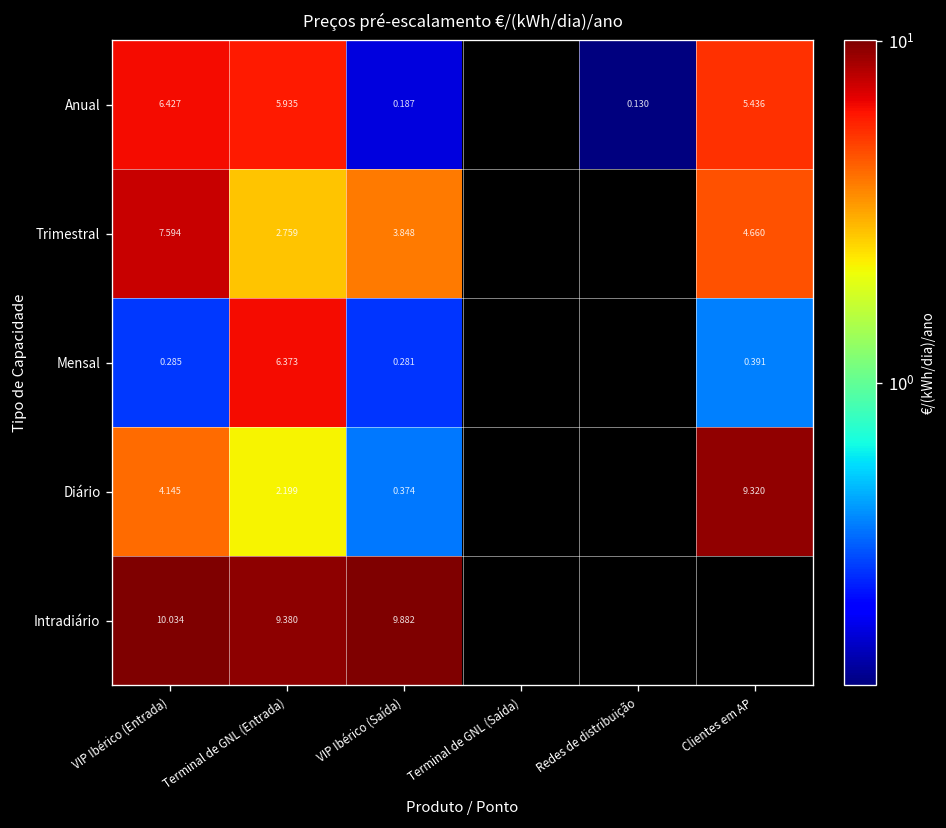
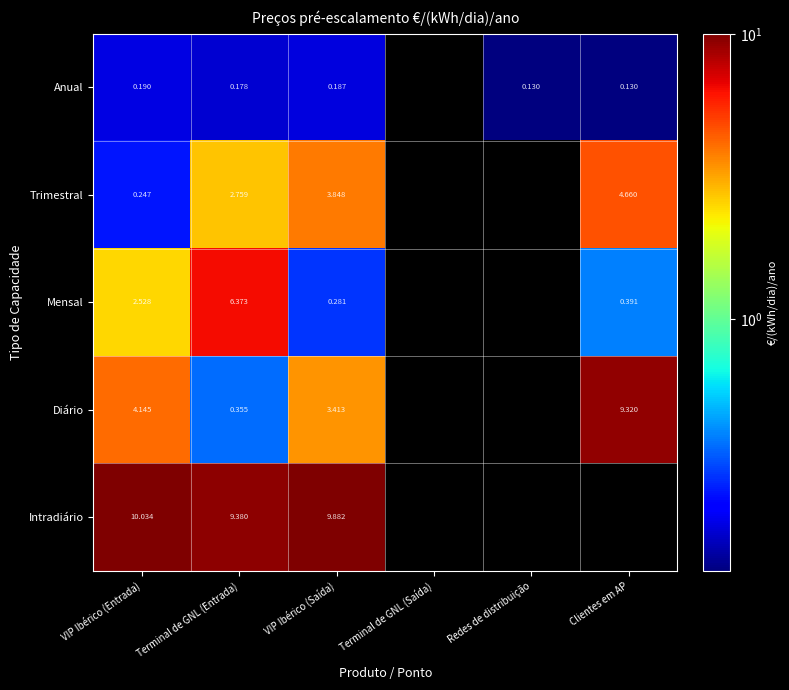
  {
    "Anual": {
-     "VIP Ibérico (Entrada)": 6.427,
-     "Terminal de GNL (Entrada)": 5.935,
+     "VIP Ibérico (Entrada)": 0.190,
+     "Terminal de GNL (Entrada)": 0.178,
      "VIP Ibérico (Saída)": 0.187,
      "Redes de distribuição": 0.130,
-     "Clientes em AP": 5.436
+     "Clientes em AP": 0.130
    },
    "Trimestral": {
-     "VIP Ibérico (Entrada)": 7.594,
+     "VIP Ibérico (Entrada)": 0.247,
      "Terminal de GNL (Entrada)": 2.759,
      "VIP Ibérico (Saída)": 3.848,
      "Clientes em AP": 4.660
    },
    "Mensal": {
-     "VIP Ibérico (Entrada)": 0.285,
+     "VIP Ibérico (Entrada)": 2.528,
      "Terminal de GNL (Entrada)": 6.373,
      "VIP Ibérico (Saída)": 0.281,
      "Clientes em AP": 0.391
    },
    "Diário": {
      "VIP Ibérico (Entrada)": 4.145,
-     "Terminal de GNL (Entrada)": 2.199,
-     "VIP Ibérico (Saída)": 0.374,
+     "Terminal de GNL (Entrada)": 0.355,
+     "VIP Ibérico (Saída)": 3.413,
      "Clientes em AP": 9.320
    },
    "Intradiário": {
      "VIP Ibérico (Entrada)": 10.034,
      "Terminal de GNL (Entrada)": 9.380,
      "VIP Ibérico (Saída)": 9.882
    }
  }
